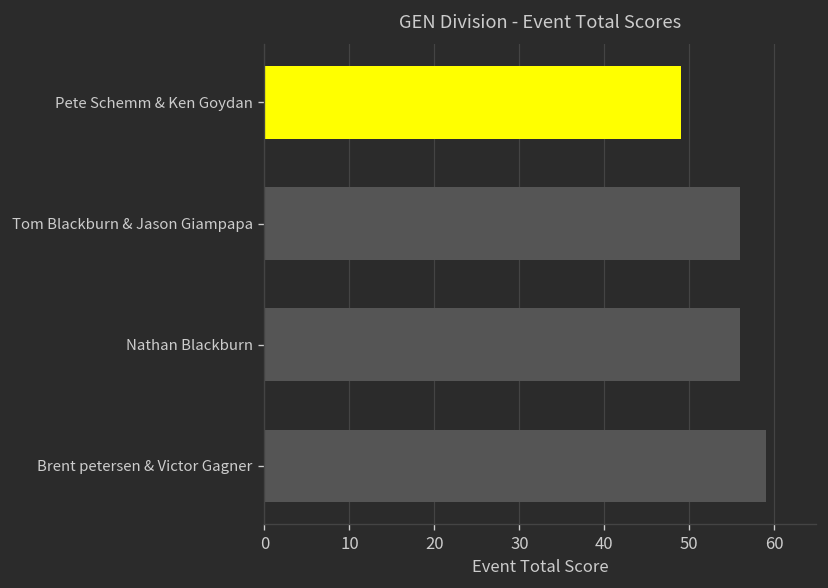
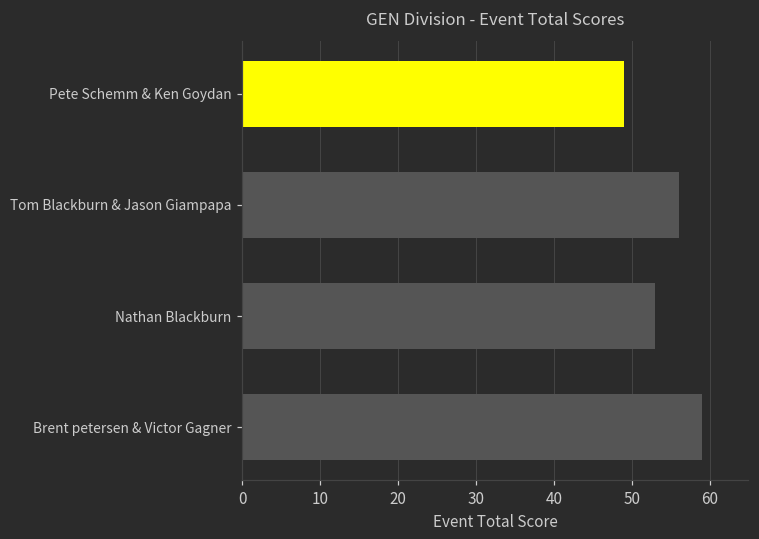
  {
    "Pete Schemm & Ken Goydan": 49,
    "Tom Blackburn & Jason Giampapa": 56,
-   "Nathan Blackburn": 56,
+   "Nathan Blackburn": 53,
    "Brent petersen & Victor Gagner": 59
  }
